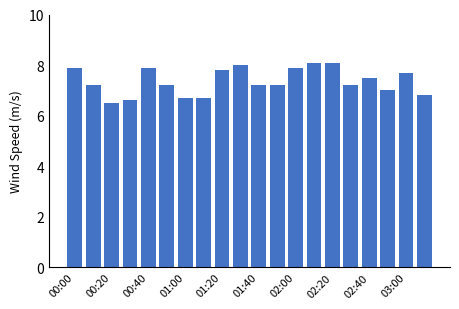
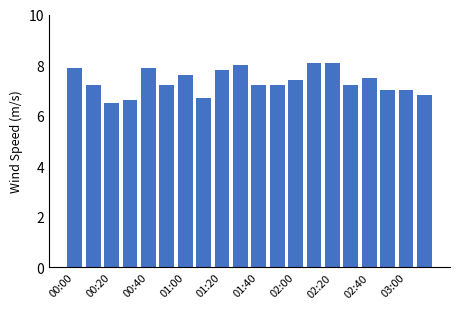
  {
    "00:00": 7.9,
    "00:20": 6.5,
    "00:40": 7.9,
-   "01:00": 6.7,
+   "01:00": 7.6,
    "01:20": 7.8,
    "01:40": 7.2,
-   "02:00": 7.9,
+   "02:00": 7.4,
    "02:20": 8.1,
    "02:40": 7.5,
-   "03:00": 7.7
+   "03:00": 7.0
  }
